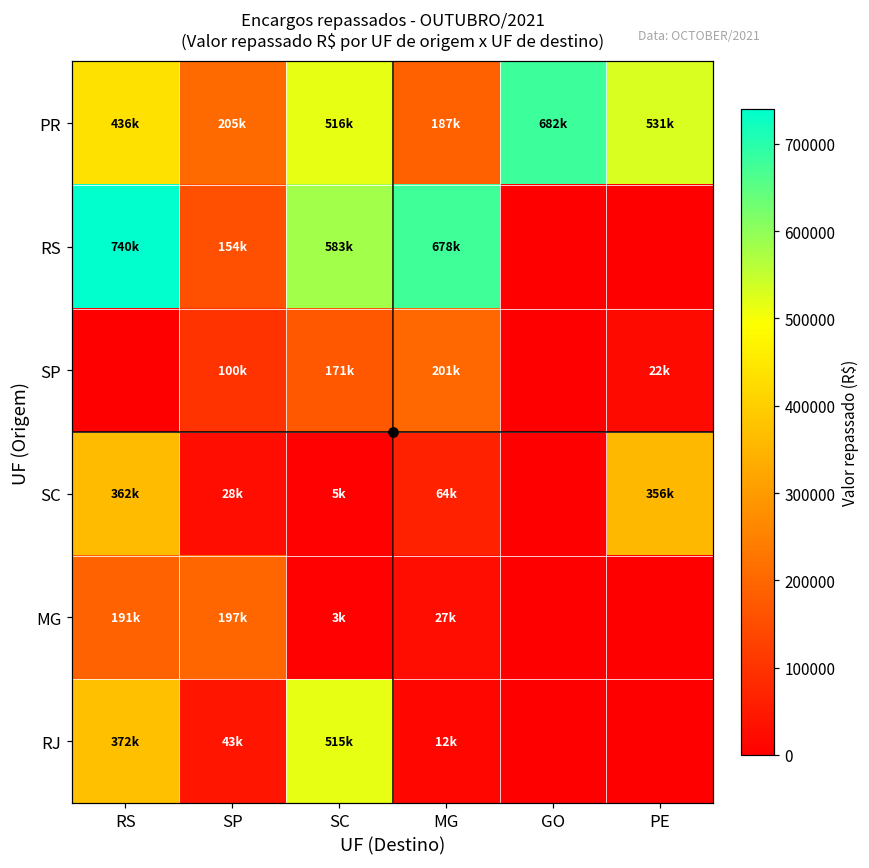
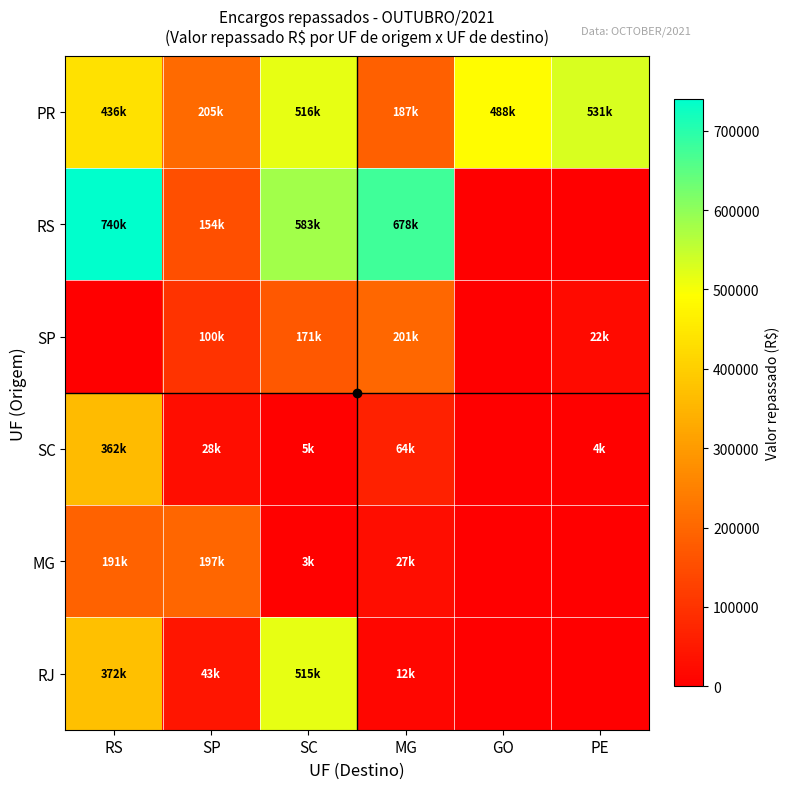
  {
    "PR": {
      "RS": "436k",
      "SP": "205k",
      "SC": "516k",
      "MG": "187k",
-     "GO": "682k",
+     "GO": "488k",
      "PE": "531k"
    },
    "RS": {
      "RS": "740k",
      "SP": "154k",
      "SC": "583k",
      "MG": "678k"
    },
    "SP": {
      "SP": "100k",
      "SC": "171k",
      "MG": "201k",
      "PE": "22k"
    },
    "SC": {
      "RS": "362k",
      "SP": "28k",
      "SC": "5k",
      "MG": "64k",
-     "PE": "356k"
+     "PE": "4k"
    },
    "MG": {
      "RS": "191k",
      "SP": "197k",
      "SC": "3k",
      "MG": "27k"
    },
    "RJ": {
      "RS": "372k",
      "SP": "43k",
      "SC": "515k",
      "MG": "12k"
    }
  }
